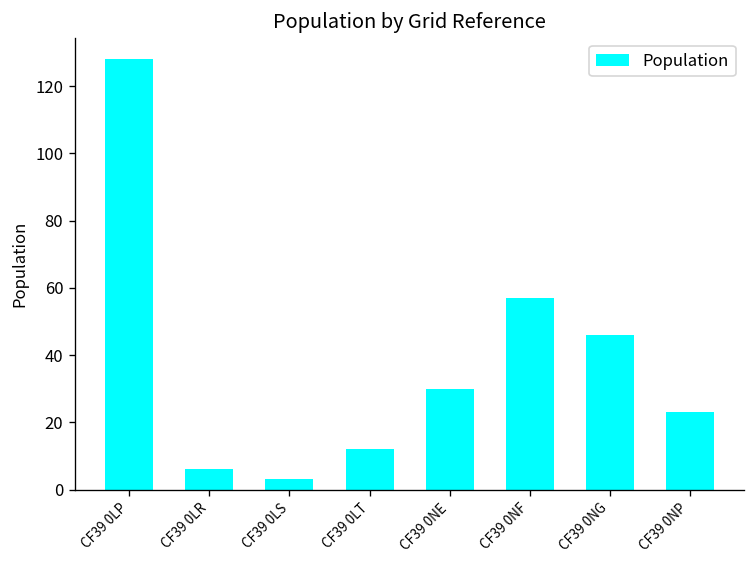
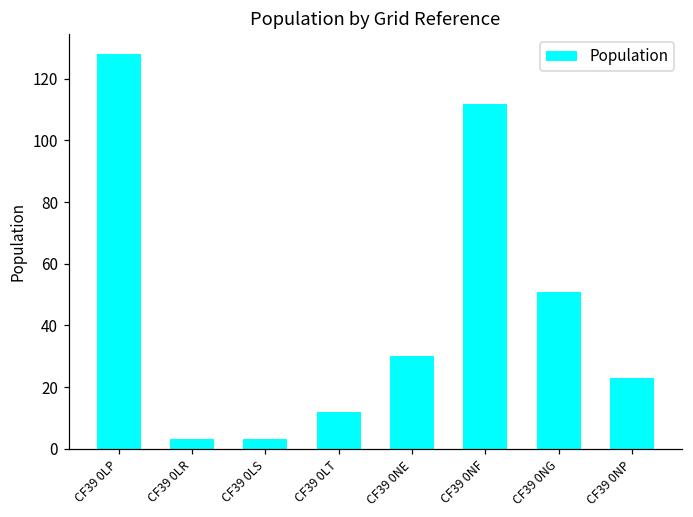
  {
    "CF39 0LP": 128,
-   "CF39 0LR": 6,
+   "CF39 0LR": 3,
    "CF39 0LS": 3,
    "CF39 0LT": 12,
    "CF39 0NE": 30,
-   "CF39 0NF": 57,
-   "CF39 0NG": 46,
+   "CF39 0NF": 112,
+   "CF39 0NG": 51,
    "CF39 0NP": 23
  }
